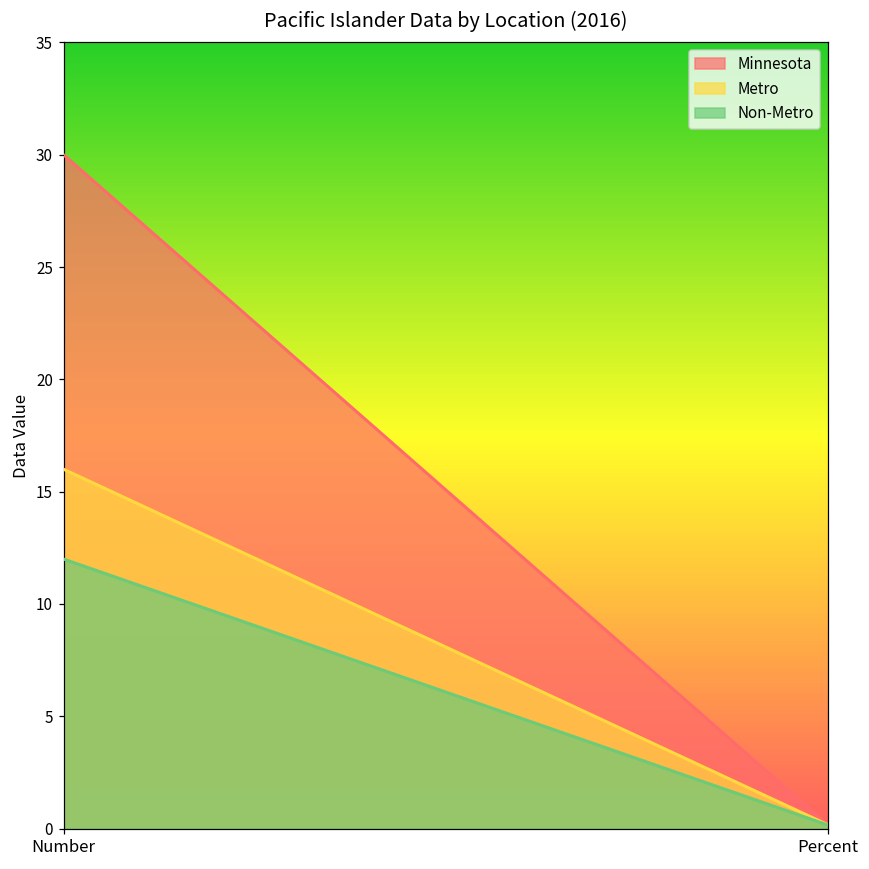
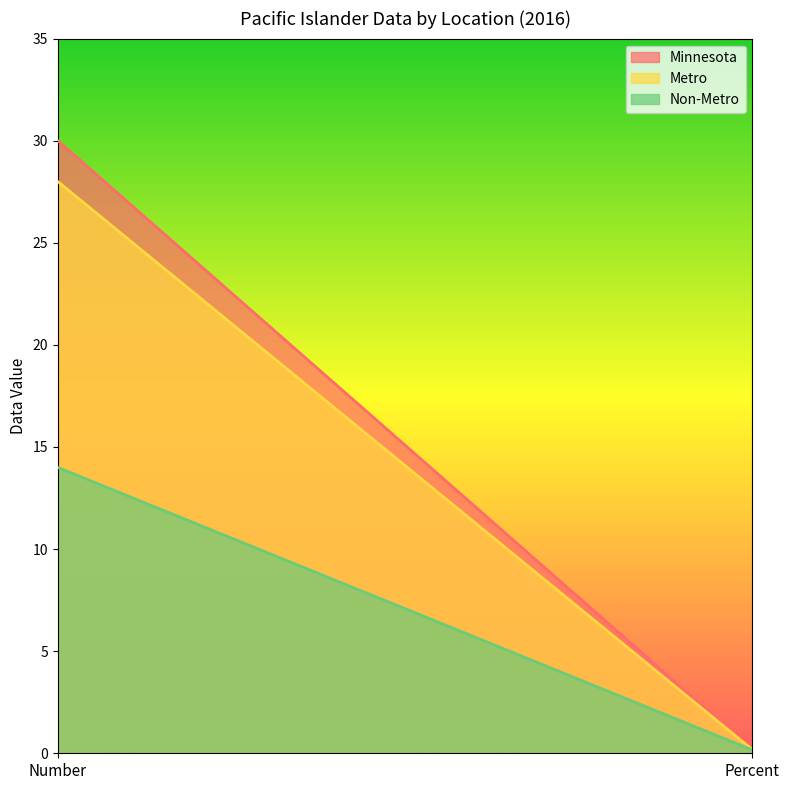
  {
    "Minnesota": {
      "Number": 30
    },
    "Metro": {
-     "Number": 16
+     "Number": 28
    },
    "Non-Metro": {
-     "Number": 12
+     "Number": 14
    }
  }
